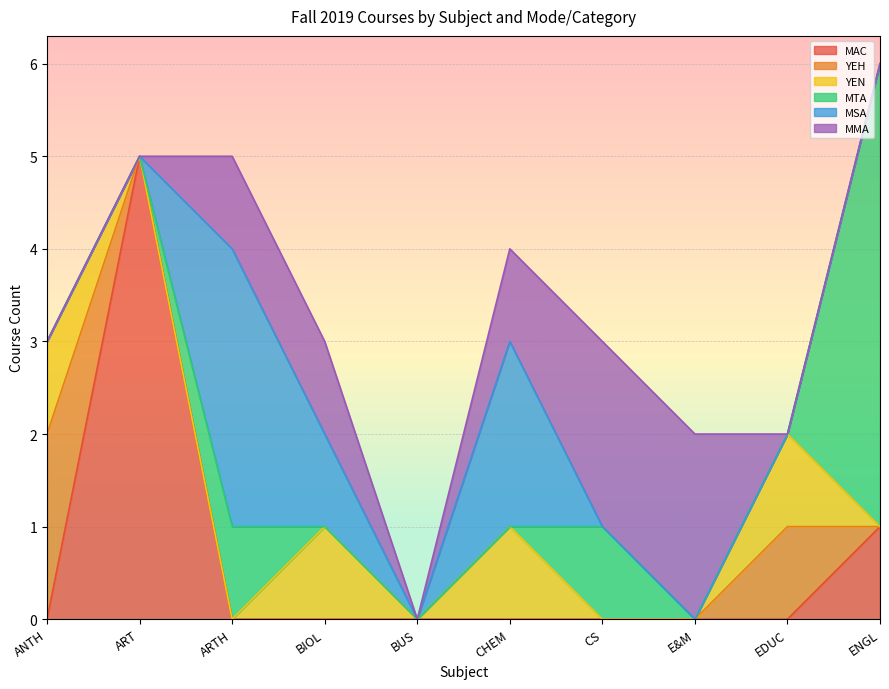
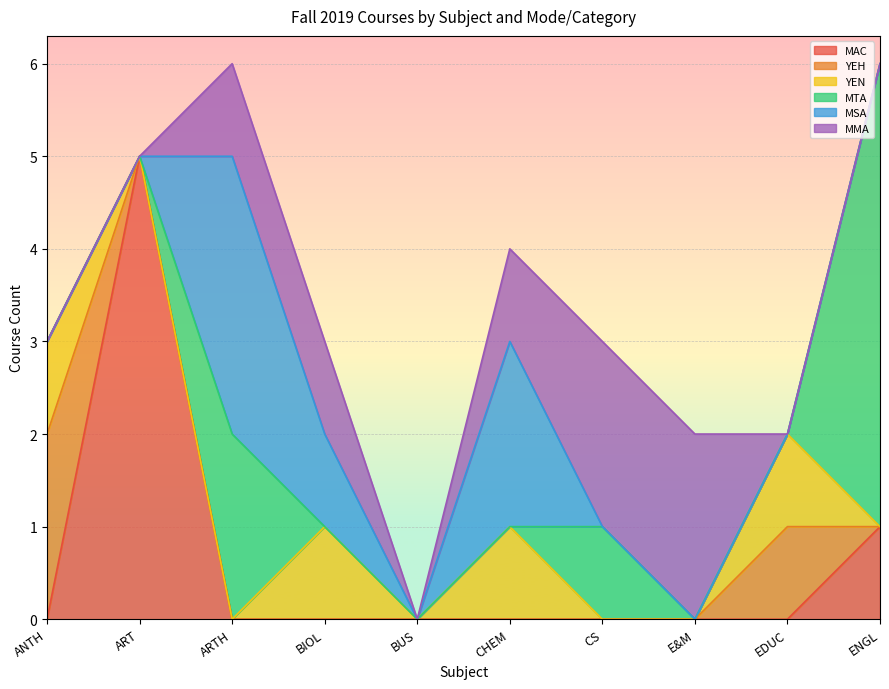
  {
    "MTA": {
-     "ARTH": 1
+     "ARTH": 2
    },
    "MSA": {
      "ARTH": 3,
      "BIOL": 1,
      "CHEM": 2
    },
    "MMA": {
      "ARTH": 1,
      "BIOL": 1,
      "CHEM": 1,
      "CS": 2,
      "E&M": 2
    }
  }
